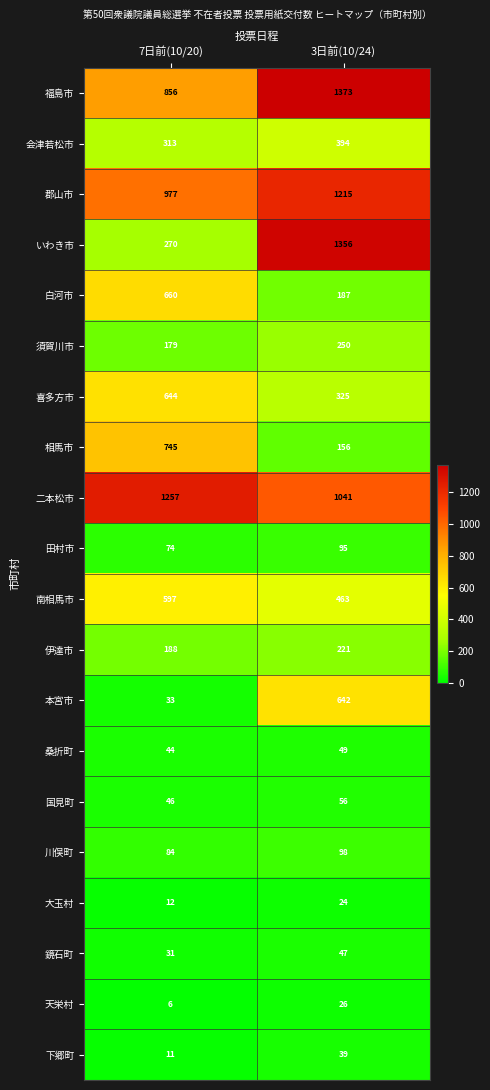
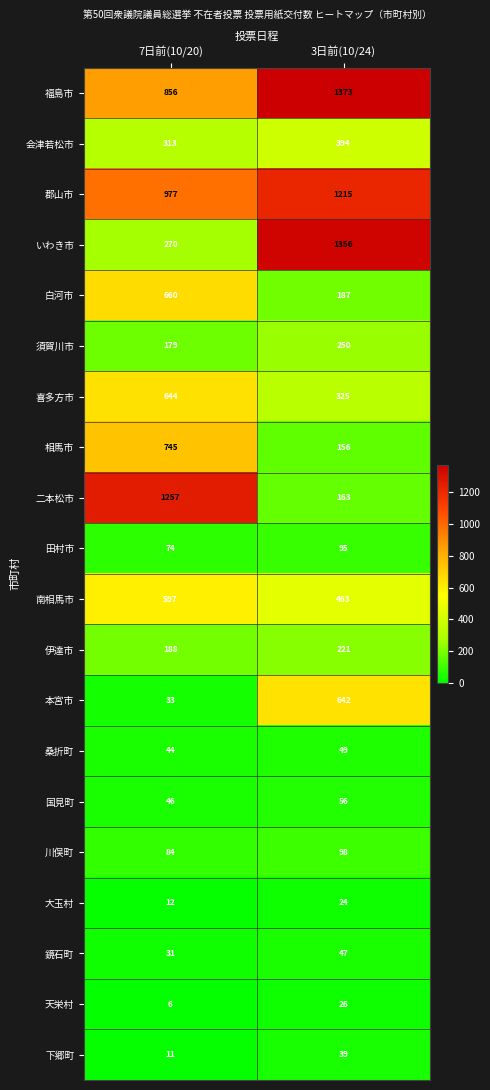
  {
    "福島市": {
      "7日前(10/20)": 856,
      "3日前(10/24)": 1373
    },
    "会津若松市": {
      "7日前(10/20)": 313,
      "3日前(10/24)": 394
    },
    "郡山市": {
      "7日前(10/20)": 977,
      "3日前(10/24)": 1215
    },
    "いわき市": {
      "7日前(10/20)": 270,
      "3日前(10/24)": 1356
    },
    "白河市": {
      "7日前(10/20)": 660,
      "3日前(10/24)": 187
    },
    "須賀川市": {
      "7日前(10/20)": 179,
      "3日前(10/24)": 250
    },
    "喜多方市": {
      "7日前(10/20)": 644,
      "3日前(10/24)": 325
    },
    "相馬市": {
      "7日前(10/20)": 745,
      "3日前(10/24)": 156
    },
    "二本松市": {
      "7日前(10/20)": 1257,
-     "3日前(10/24)": 1041
+     "3日前(10/24)": 163
    },
    "田村市": {
      "7日前(10/20)": 74,
      "3日前(10/24)": 95
    },
    "南相馬市": {
      "7日前(10/20)": 597,
      "3日前(10/24)": 463
    },
    "伊達市": {
      "7日前(10/20)": 188,
      "3日前(10/24)": 221
    },
    "本宮市": {
      "7日前(10/20)": 33,
      "3日前(10/24)": 642
    },
    "桑折町": {
      "7日前(10/20)": 44,
      "3日前(10/24)": 49
    },
    "国見町": {
      "7日前(10/20)": 46,
      "3日前(10/24)": 56
    },
    "川俣町": {
      "7日前(10/20)": 84,
      "3日前(10/24)": 98
    },
    "大玉村": {
      "7日前(10/20)": 12,
      "3日前(10/24)": 24
    },
    "鏡石町": {
      "7日前(10/20)": 31,
      "3日前(10/24)": 47
    },
    "天栄村": {
      "7日前(10/20)": 6,
      "3日前(10/24)": 26
    },
    "下郷町": {
      "7日前(10/20)": 11,
      "3日前(10/24)": 39
    }
  }
